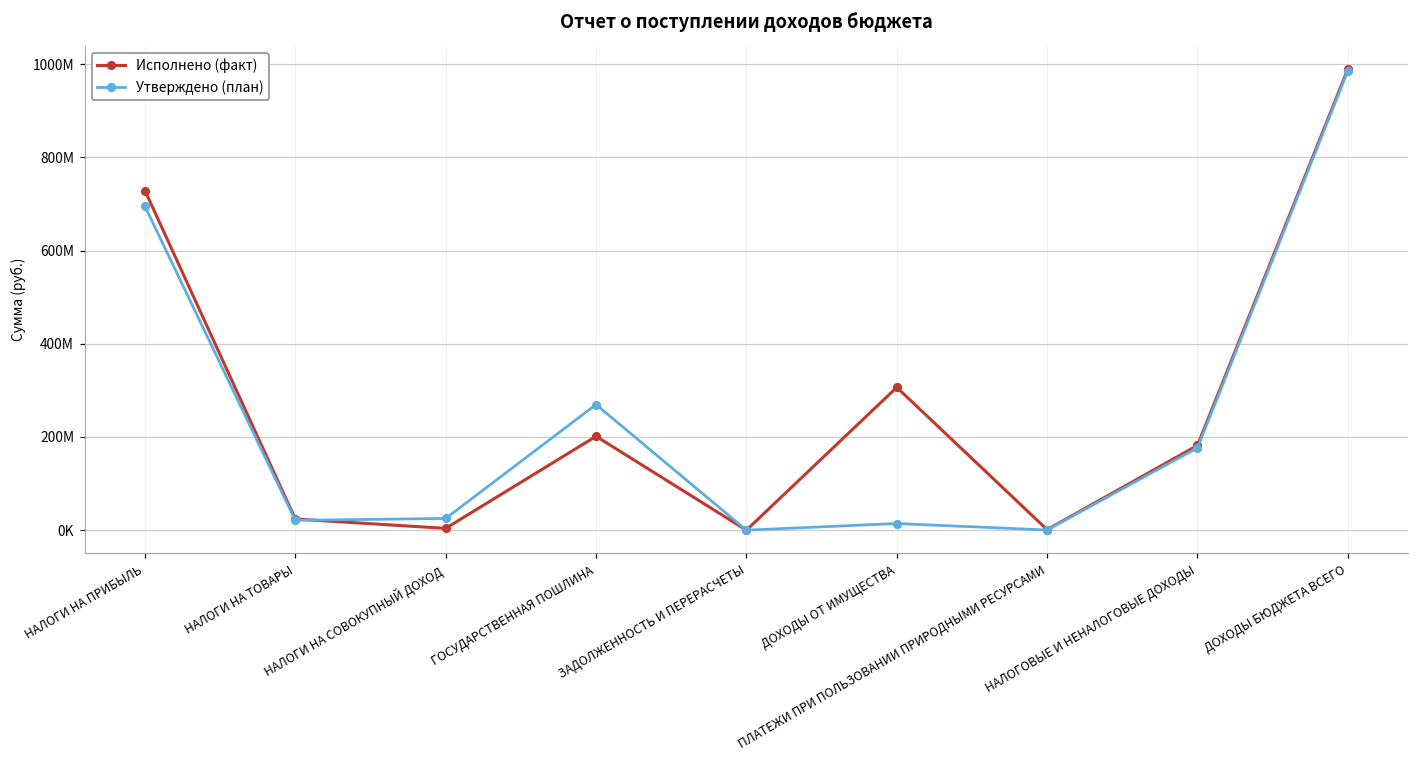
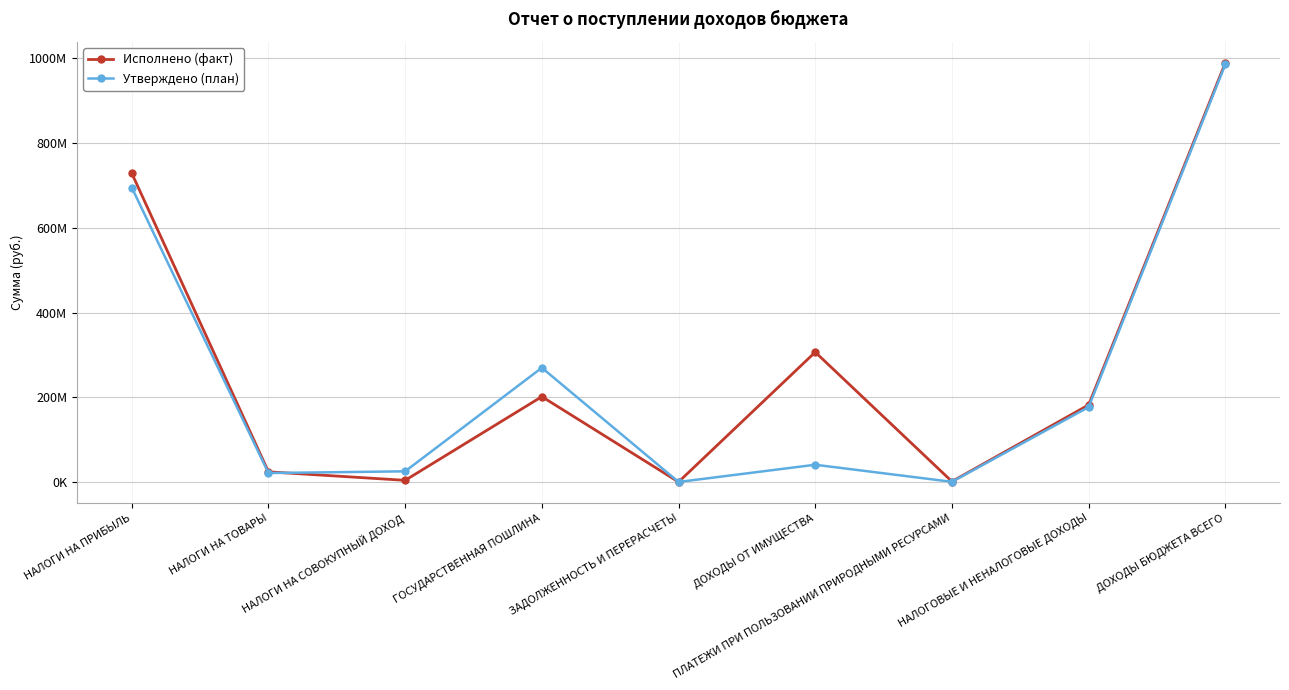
  {
    "Исполнено (факт)": {
      "НАЛОГИ НА ПРИБЫЛЬ": 730000000,
      "НАЛОГИ НА СОВОКУПНЫЙ ДОХОД": 0,
      "ГОСУДАРСТВЕННАЯ ПОШЛИНА": 200000000,
      "ДОХОДЫ ОТ ИМУЩЕСТВА": 310000000
    },
    "Утверждено (план)": {
      "НАЛОГИ НА ПРИБЫЛЬ": 700000000,
      "НАЛОГИ НА СОВОКУПНЫЙ ДОХОД": 30000000,
      "ГОСУДАРСТВЕННАЯ ПОШЛИНА": 270000000,
-     "ДОХОДЫ ОТ ИМУЩЕСТВА": 10000000
+     "ДОХОДЫ ОТ ИМУЩЕСТВА": 40000000
    }
  }
